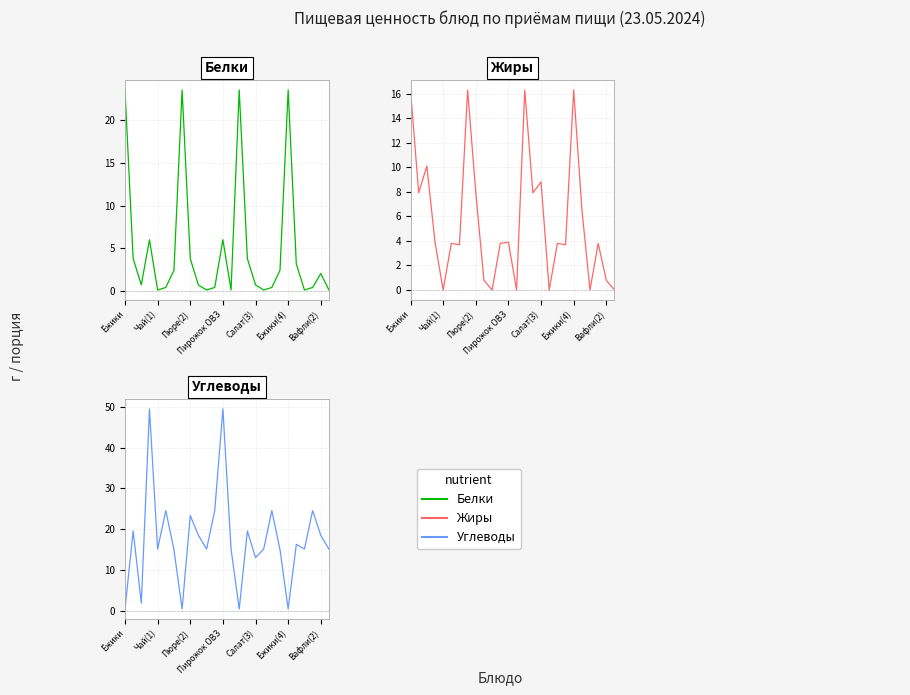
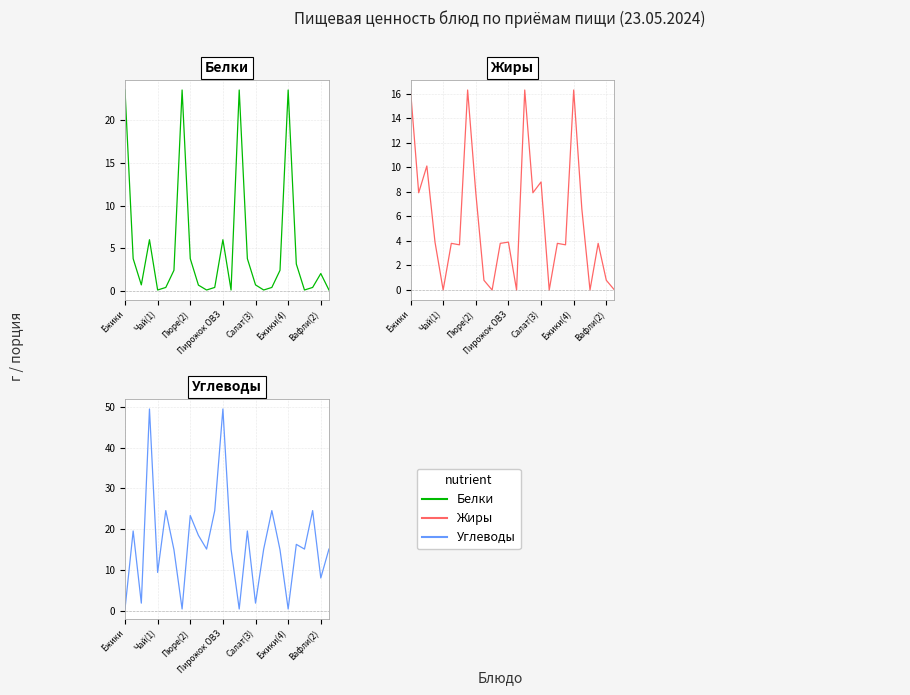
  {
    "Белки": {
      "Ёжики": 24,
      "Чай(1)": 0,
      "Пюре(2)": 4,
      "Пирожок ОВЗ": 6,
      "Салат(3)": 1,
      "Ёжики(4)": 24,
      "Вафли(2)": 2
    },
    "Жиры": {
      "Ёжики": 16.3,
      "Чай(1)": 0.0,
      "Пюре(2)": 7.9,
      "Пирожок ОВЗ": 3.9,
      "Салат(3)": 8.8,
      "Ёжики(4)": 16.3,
      "Вафли(2)": 0.8
    },
    "Углеводы": {
      "Ёжики": 1,
-     "Чай(1)": 15,
+     "Чай(1)": 10,
      "Пюре(2)": 23,
      "Пирожок ОВЗ": 49,
-     "Салат(3)": 13,
+     "Салат(3)": 2,
      "Ёжики(4)": 1,
-     "Вафли(2)": 19
+     "Вафли(2)": 8
    }
  }
